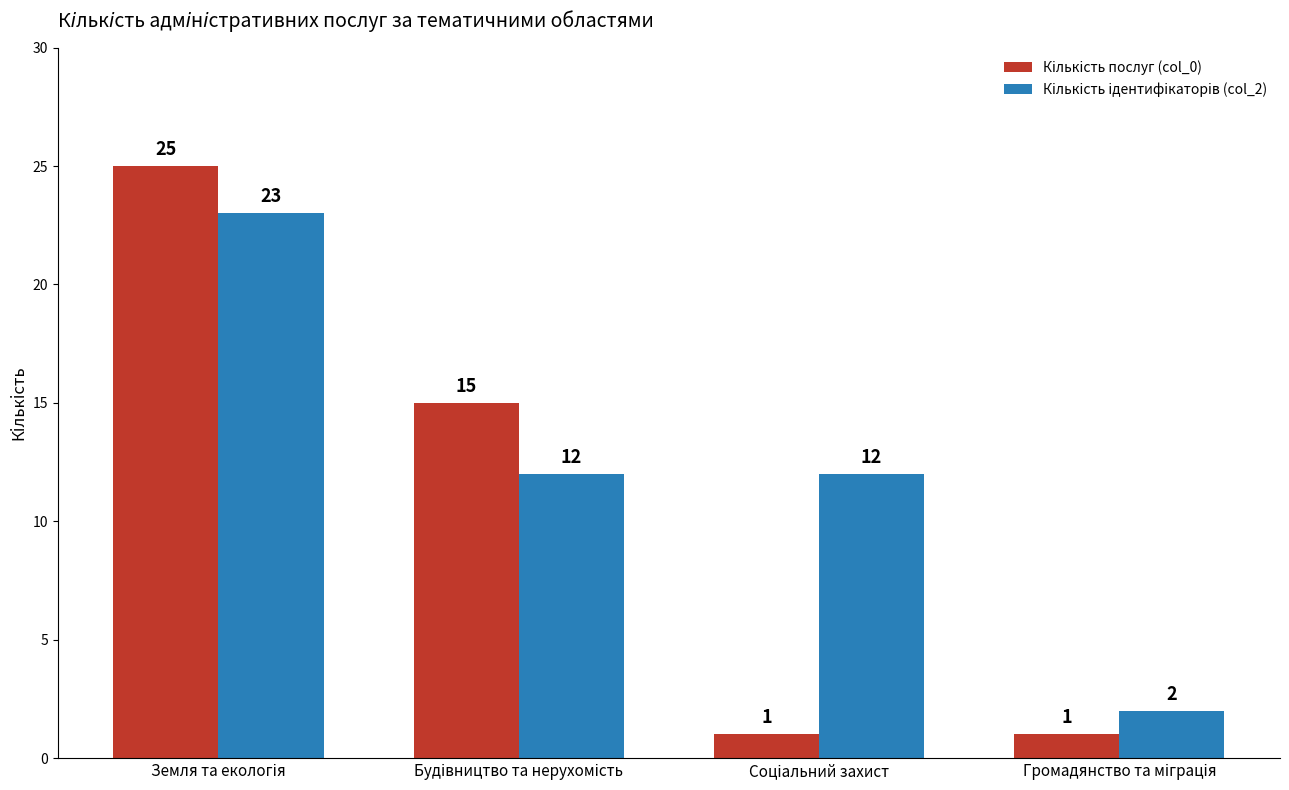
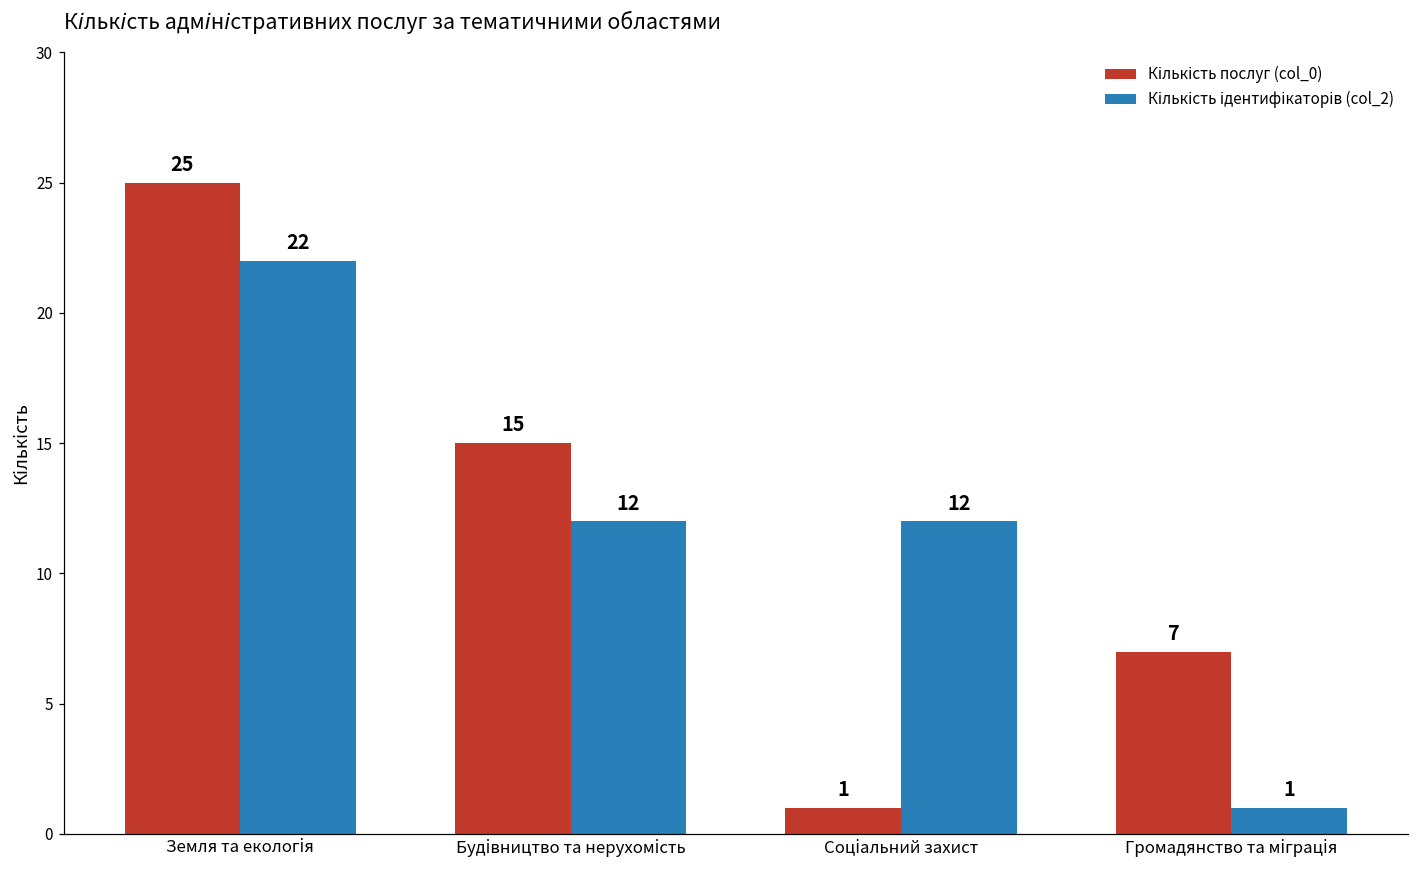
  {
    "Кількість послуг (col_0)": {
      "Земля та екологія": 25,
      "Будівництво та нерухомість": 15,
      "Соціальний захист": 1,
-     "Громадянство та міграція": 1
+     "Громадянство та міграція": 7
    },
    "Кількість ідентифікаторів (col_2)": {
-     "Земля та екологія": 23,
+     "Земля та екологія": 22,
      "Будівництво та нерухомість": 12,
      "Соціальний захист": 12,
-     "Громадянство та міграція": 2
+     "Громадянство та міграція": 1
    }
  }
